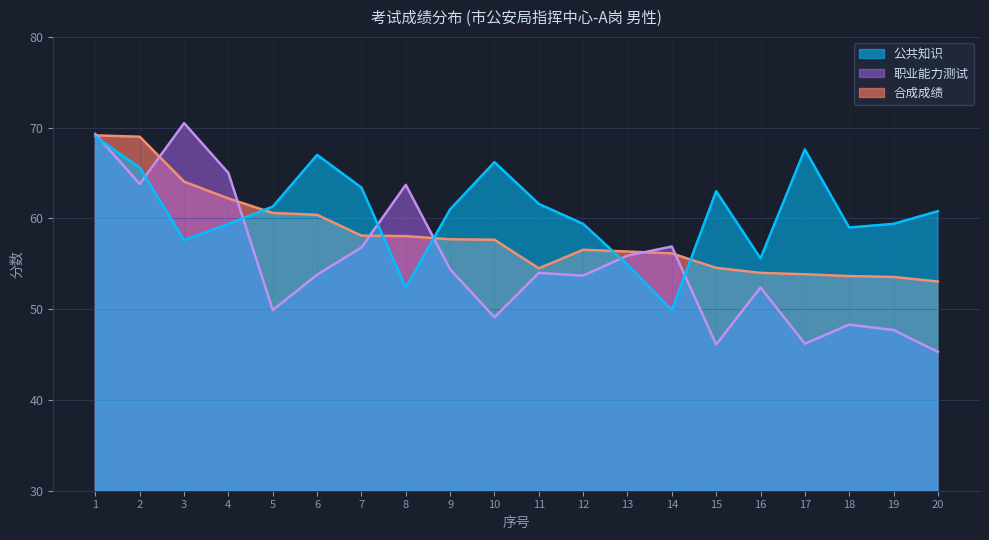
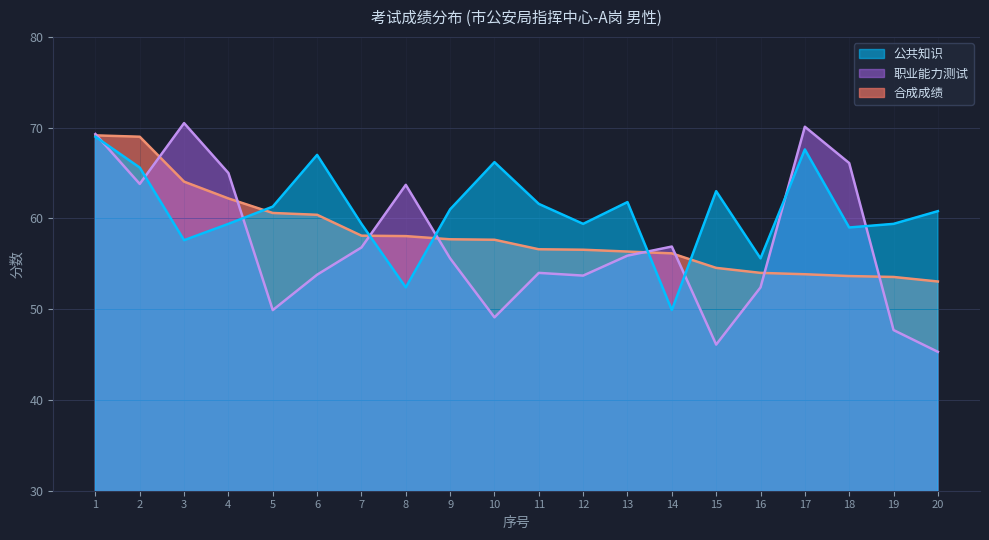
  {
    "公共知识": {
      "2": 66,
      "3": 58,
      "4": 59,
      "5": 61,
      "6": 67,
-     "7": 63,
+     "7": 59,
      "8": 52,
      "9": 61,
      "10": 66,
      "11": 62,
      "12": 59,
-     "13": 55,
+     "13": 62,
      "14": 50,
      "15": 63,
      "16": 56,
      "17": 68,
      "18": 59,
      "19": 59,
      "20": 61
    },
    "职业能力测试": {
      "2": 64,
      "3": 71,
      "4": 65,
      "5": 50,
      "6": 54,
      "7": 57,
      "8": 64,
-     "9": 54,
+     "9": 56,
      "10": 49,
      "11": 54,
      "12": 54,
      "13": 56,
      "14": 57,
      "15": 46,
      "16": 52,
-     "17": 46,
-     "18": 48,
+     "17": 70,
+     "18": 66,
      "19": 48,
      "20": 45
    },
    "合成成绩": {
      "2": 69,
      "3": 64,
      "4": 62,
      "5": 61,
      "6": 60,
      "7": 58,
      "8": 58,
      "9": 58,
      "10": 58,
-     "11": 55,
+     "11": 57,
      "12": 57,
      "13": 56,
      "14": 56,
      "15": 55,
      "16": 54,
      "17": 54,
      "18": 54,
      "19": 54,
      "20": 53
    }
  }
